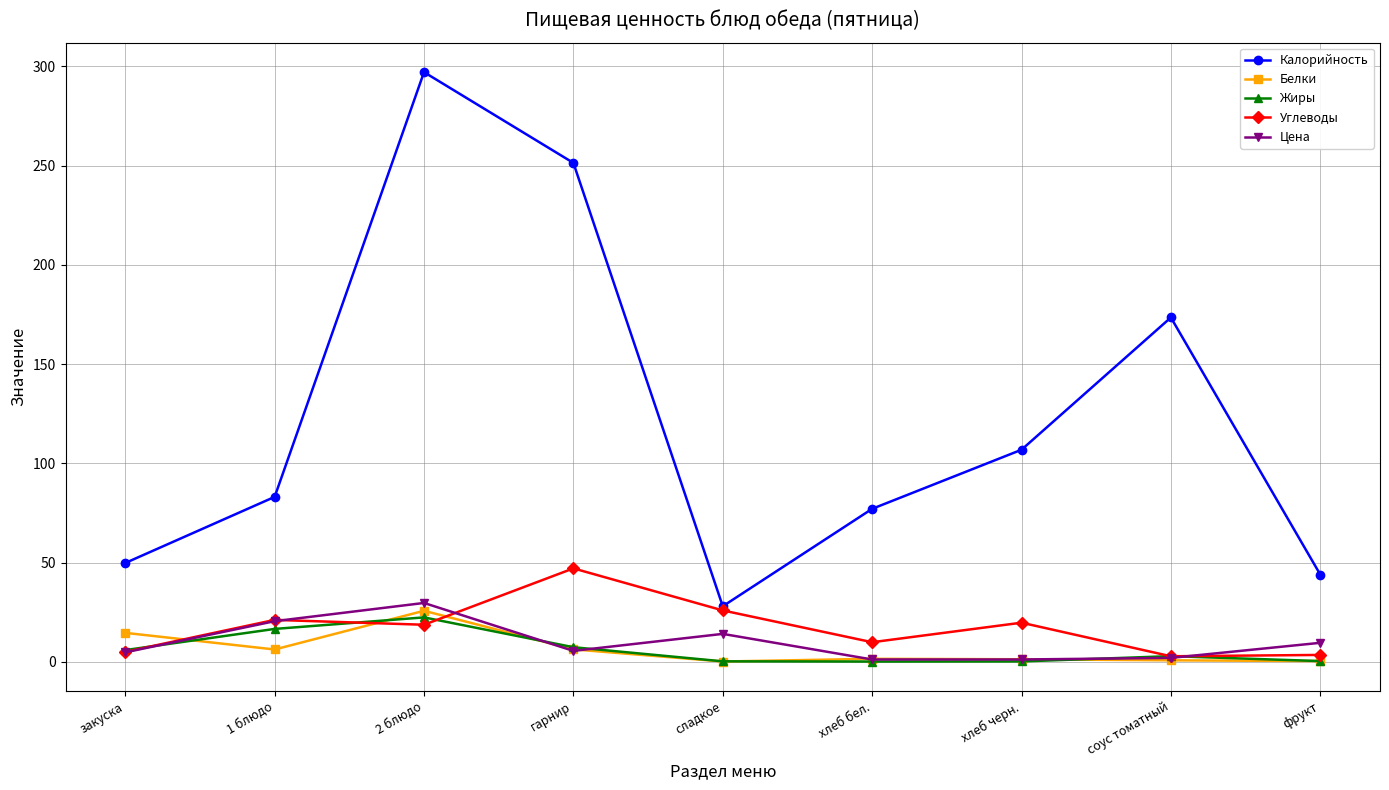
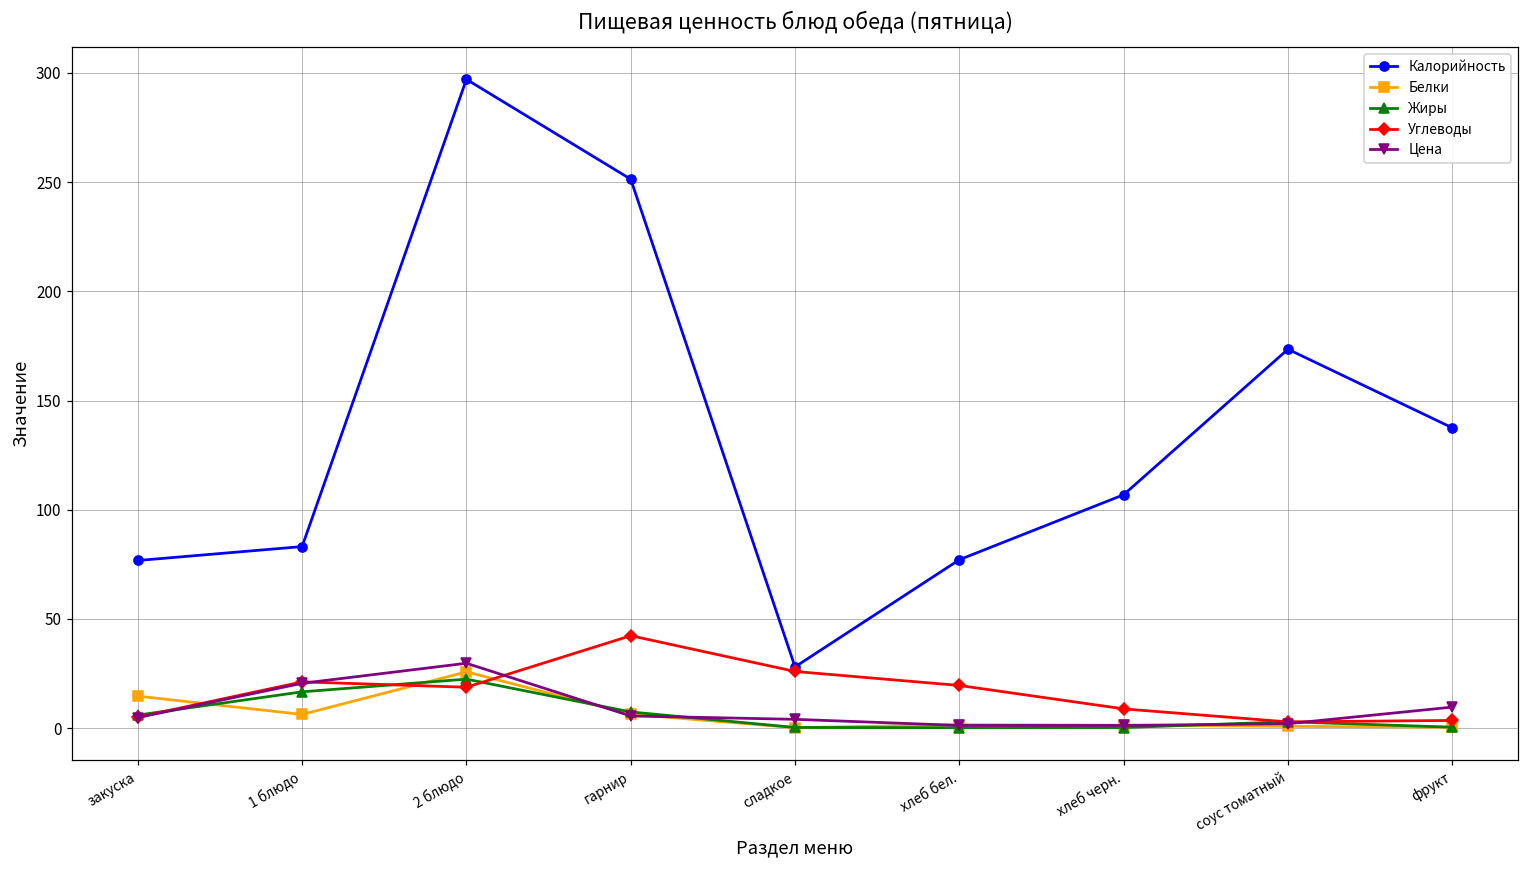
  {
    "Калорийность": {
-     "закуска": 50,
+     "закуска": 77,
      "1 блюдо": 83,
      "2 блюдо": 297,
      "гарнир": 251,
      "сладкое": 28,
      "хлеб бел.": 77,
      "хлеб черн.": 107,
      "соус томатный": 173,
-     "фрукт": 44
+     "фрукт": 138
    },
    "Белки": {
      "закуска": 15,
      "1 блюдо": 6,
      "2 блюдо": 26
    },
    "Жиры": {
      "1 блюдо": 17,
      "2 блюдо": 22
    },
    "Углеводы": {
      "2 блюдо": 19,
-     "гарнир": 47,
+     "гарнир": 42,
      "сладкое": 26,
-     "хлеб бел.": 10,
-     "хлеб черн.": 20,
+     "хлеб бел.": 20,
+     "хлеб черн.": 9,
      "фрукт": 4
    },
    "Цена": {
      "2 блюдо": 30,
-     "сладкое": 14,
+     "сладкое": 4,
      "фрукт": 10
    }
  }
